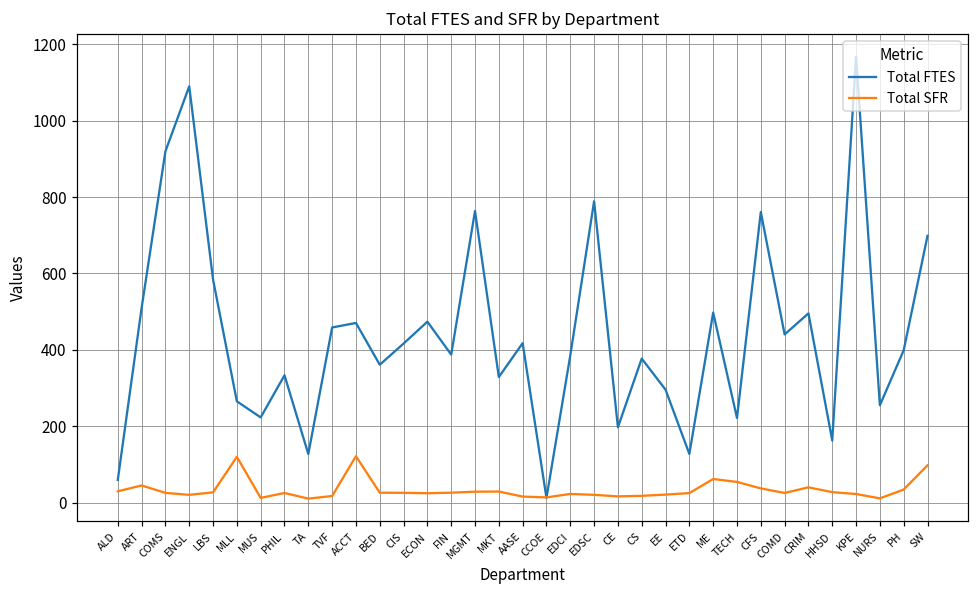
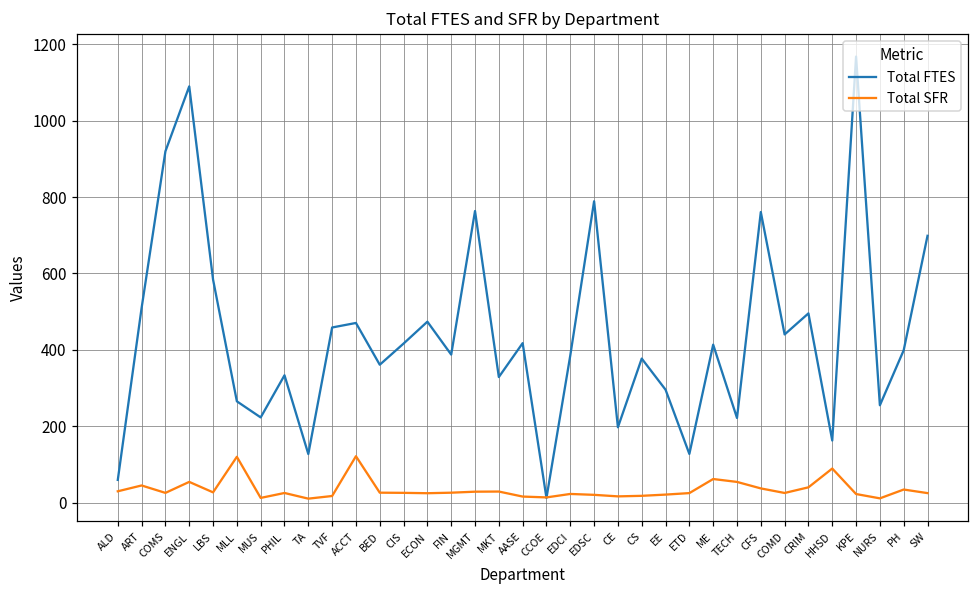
  {
    "Total FTES": {
      "ALD": 60,
      "ART": 510,
      "COMS": 920,
      "ENGL": 1090,
      "LBS": 580,
      "MLL": 270,
      "MUS": 220,
      "PHIL": 330,
      "TA": 130,
      "TVF": 460,
      "ACCT": 470,
      "BED": 360,
      "CIS": 420,
      "ECON": 470,
      "FIN": 390,
      "MGMT": 760,
      "MKT": 330,
      "AASE": 420,
      "EDCI": 390,
      "EDSC": 790,
      "CE": 200,
      "CS": 380,
      "EE": 300,
      "ETD": 130,
-     "ME": 500,
+     "ME": 410,
      "TECH": 220,
      "CFS": 760,
      "COMD": 440,
      "CRIM": 500,
      "HHSD": 160,
      "NURS": 250,
      "PH": 400,
      "SW": 700
    },
    "Total SFR": {
      "ALD": 30,
      "ART": 50,
      "COMS": 30,
-     "ENGL": 20,
+     "ENGL": 50,
      "LBS": 30,
      "MLL": 120,
      "MUS": 10,
      "PHIL": 30,
      "TA": 10,
      "TVF": 20,
      "ACCT": 120,
      "BED": 30,
      "CIS": 30,
      "ECON": 20,
      "FIN": 30,
      "MGMT": 30,
      "MKT": 30,
      "AASE": 20,
      "EDCI": 20,
      "EDSC": 20,
      "CE": 20,
      "CS": 20,
      "EE": 20,
      "ETD": 30,
      "ME": 60,
      "TECH": 50,
      "CFS": 40,
      "COMD": 30,
      "CRIM": 40,
-     "HHSD": 30,
+     "HHSD": 90,
      "KPE": 20,
      "NURS": 10,
      "PH": 30,
-     "SW": 100
+     "SW": 30
    }
  }
